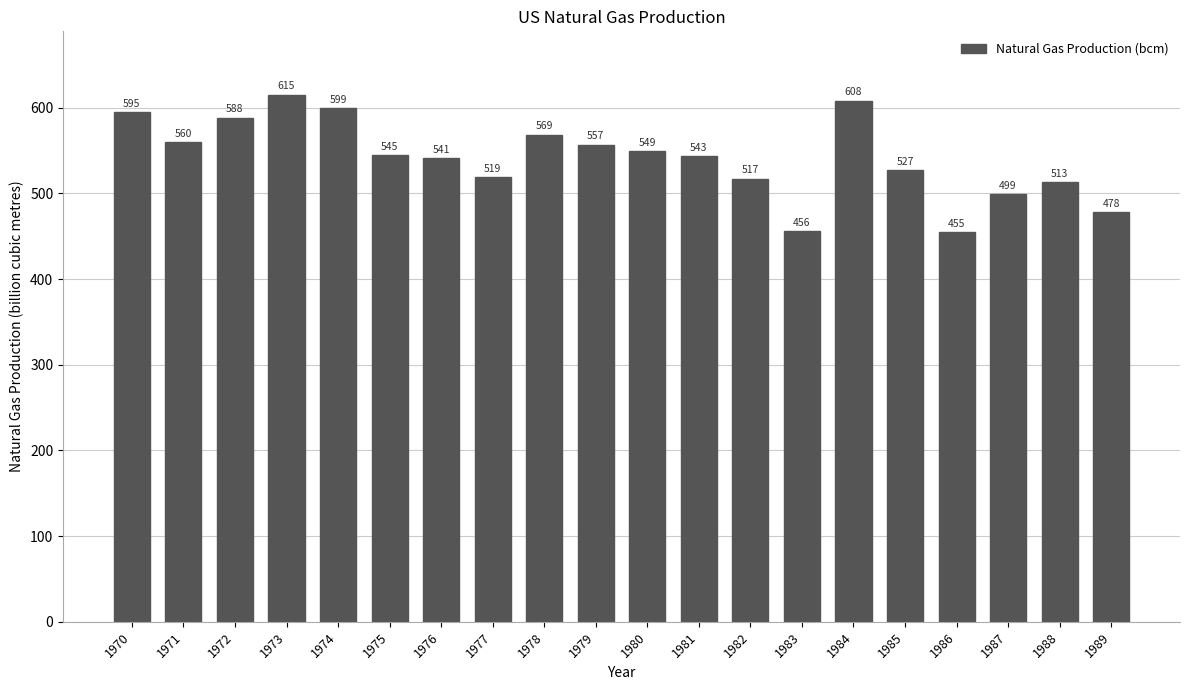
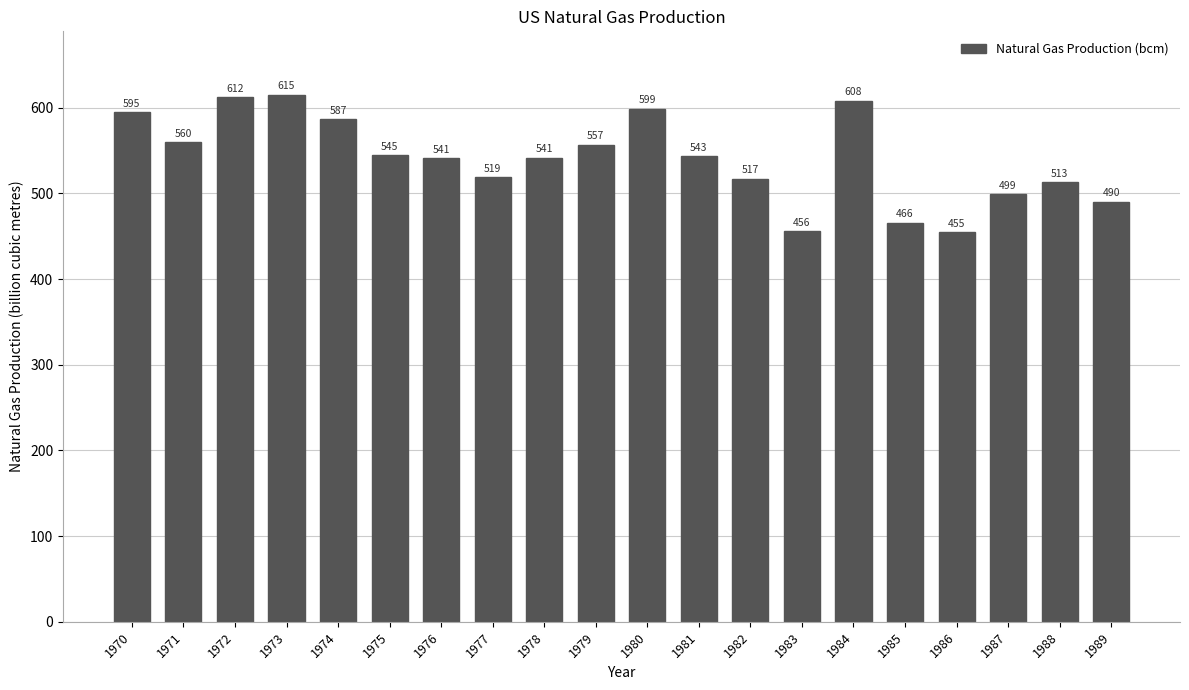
  {
    "1970": 595,
    "1971": 560,
-   "1972": 588,
+   "1972": 612,
    "1973": 615,
-   "1974": 599,
+   "1974": 587,
    "1975": 545,
    "1976": 541,
    "1977": 519,
-   "1978": 569,
+   "1978": 541,
    "1979": 557,
-   "1980": 549,
+   "1980": 599,
    "1981": 543,
    "1982": 517,
    "1983": 456,
    "1984": 608,
-   "1985": 527,
+   "1985": 466,
    "1986": 455,
    "1987": 499,
    "1988": 513,
-   "1989": 478
+   "1989": 490
  }
